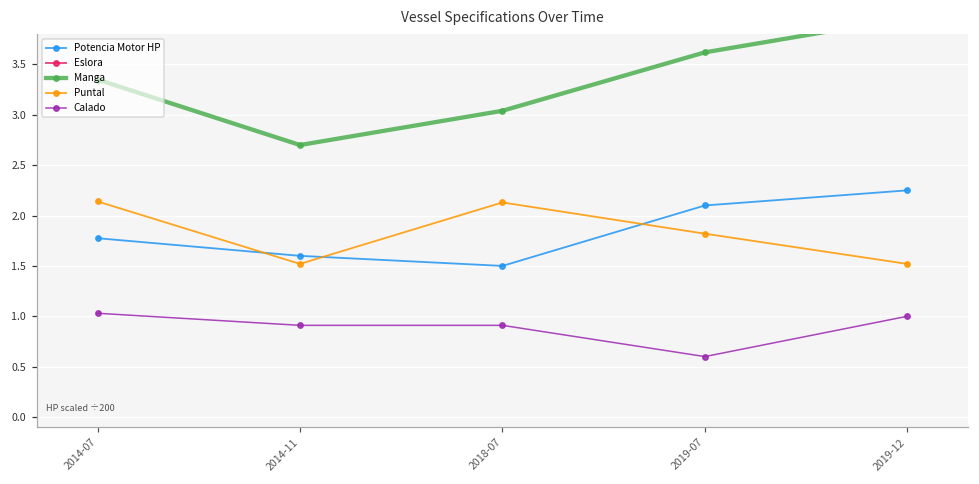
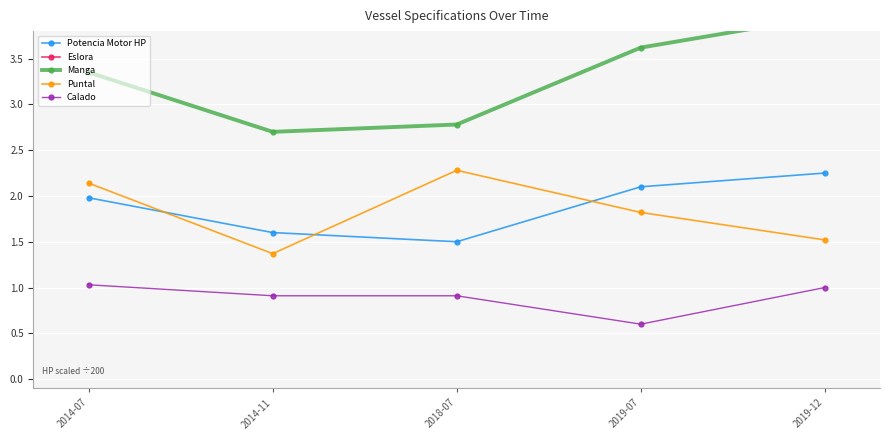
  {
    "Potencia Motor HP": {
-     "2014-07": 1.8,
+     "2014-07": 2.0,
      "2014-11": 1.6,
      "2018-07": 1.5,
      "2019-07": 2.1,
      "2019-12": 2.3
    },
    "Manga": {
      "2014-11": 2.7,
-     "2018-07": 3.0,
+     "2018-07": 2.8,
      "2019-07": 3.6
    },
    "Puntal": {
      "2014-07": 2.1,
-     "2014-11": 1.5,
-     "2018-07": 2.1,
+     "2014-11": 1.4,
+     "2018-07": 2.3,
      "2019-07": 1.8,
      "2019-12": 1.5
    },
    "Calado": {
      "2014-07": 1.0,
      "2014-11": 0.9,
      "2018-07": 0.9,
      "2019-07": 0.6,
      "2019-12": 1.0
    }
  }
